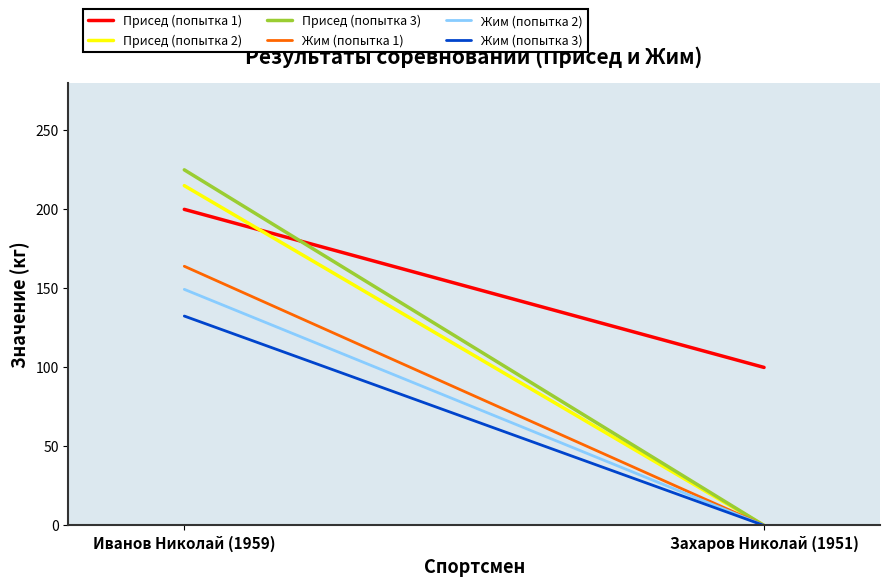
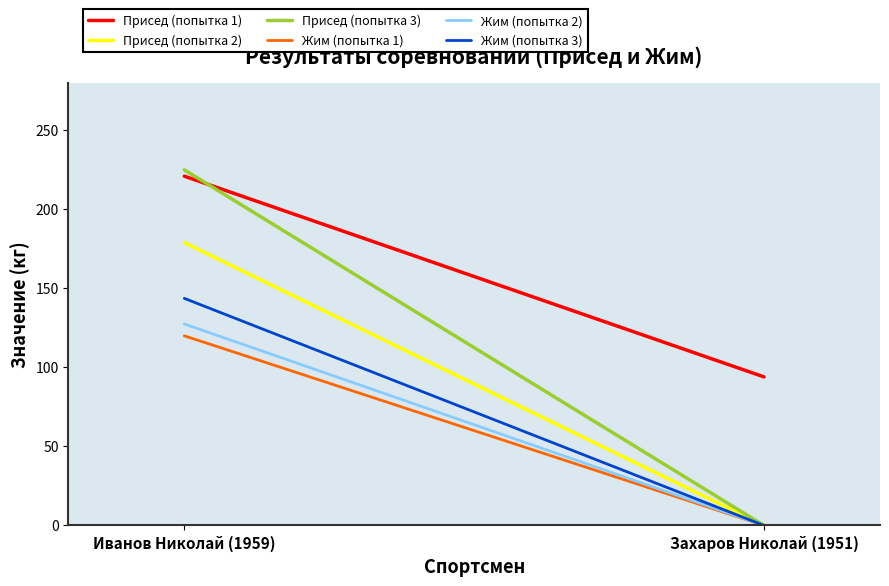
  {
    "Присед (попытка 1)": {
-     "Иванов Николай (1959)": 200,
-     "Захаров Николай (1951)": 100
+     "Иванов Николай (1959)": 221,
+     "Захаров Николай (1951)": 94
    },
    "Присед (попытка 2)": {
-     "Иванов Николай (1959)": 215
+     "Иванов Николай (1959)": 179
    },
    "Присед (попытка 3)": {
      "Иванов Николай (1959)": 225
    },
    "Жим (попытка 1)": {
-     "Иванов Николай (1959)": 164
+     "Иванов Николай (1959)": 120
    },
    "Жим (попытка 2)": {
-     "Иванов Николай (1959)": 149
+     "Иванов Николай (1959)": 128
    },
    "Жим (попытка 3)": {
-     "Иванов Николай (1959)": 133
+     "Иванов Николай (1959)": 144
    }
  }
